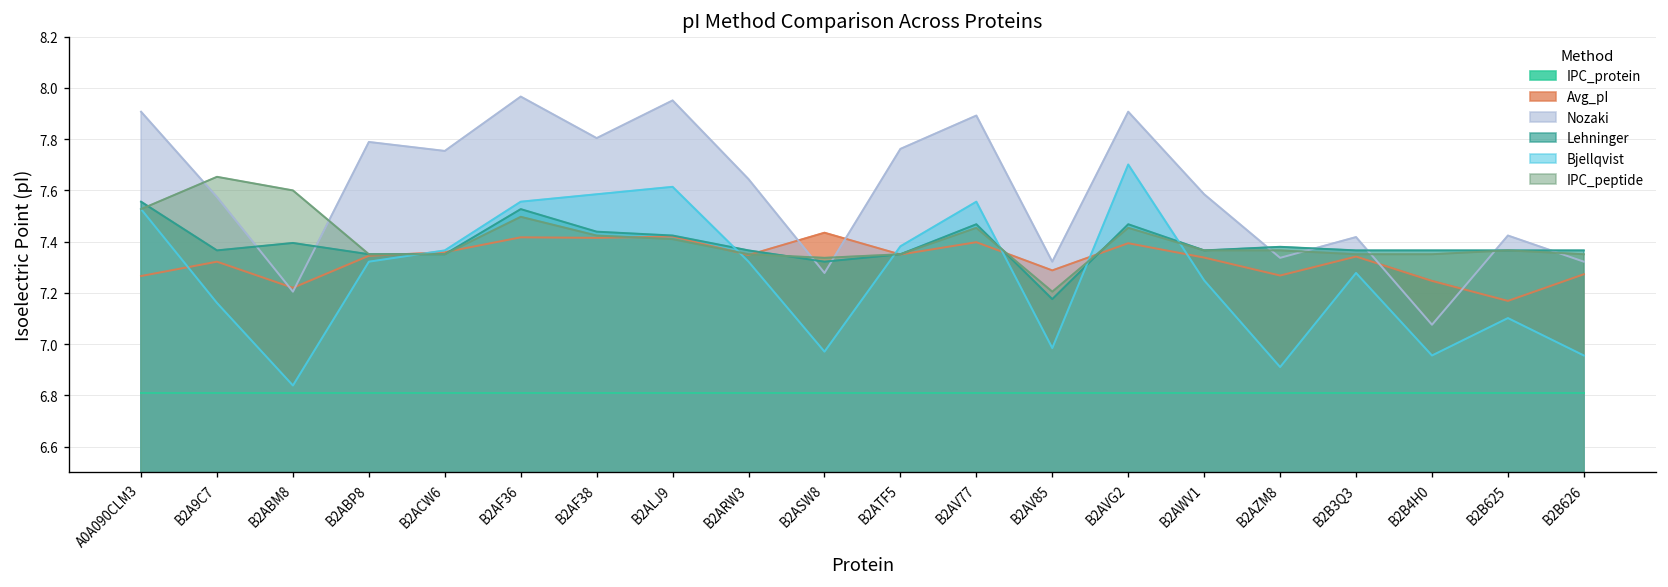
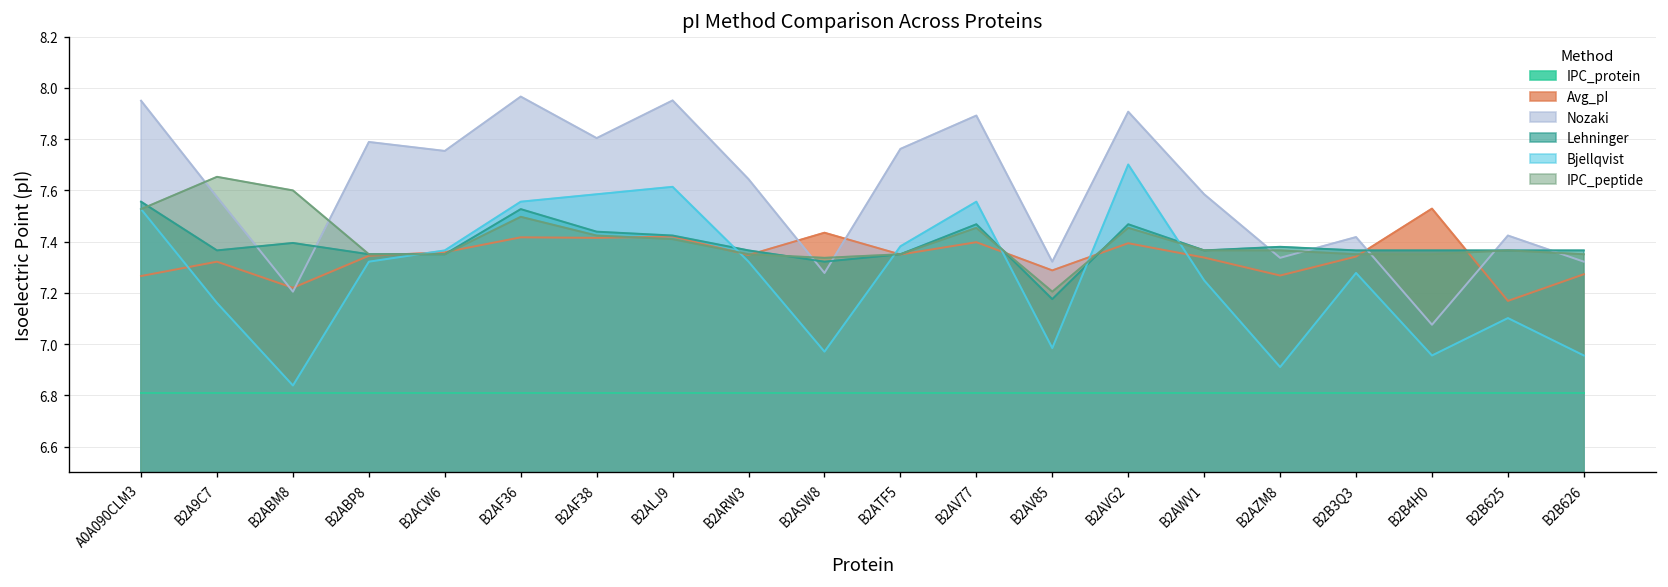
  {
    "Avg_pI": {
      "A0A090CLM3": 7.27,
      "B2A9C7": 7.32,
      "B2ABM8": 7.22,
      "B2AF36": 7.42,
      "B2ASW8": 7.44,
      "B2AV77": 7.40,
      "B2AV85": 7.29,
      "B2AVG2": 7.39,
      "B2AWV1": 7.34,
      "B2AZM8": 7.27,
-     "B2B4H0": 7.25,
+     "B2B4H0": 7.53,
      "B2B625": 7.17,
      "B2B626": 7.27
    },
    "Nozaki": {
-     "A0A090CLM3": 7.91,
+     "A0A090CLM3": 7.95,
      "B2A9C7": 7.57,
      "B2ABM8": 7.21,
      "B2ABP8": 7.79,
      "B2ACW6": 7.75,
      "B2AF36": 7.97,
      "B2AF38": 7.80,
      "B2ALJ9": 7.95,
      "B2ARW3": 7.64,
      "B2ASW8": 7.28,
      "B2ATF5": 7.76,
      "B2AV77": 7.89,
      "B2AV85": 7.32,
      "B2AVG2": 7.91,
      "B2AWV1": 7.59,
      "B2AZM8": 7.34,
      "B2B3Q3": 7.42,
      "B2B4H0": 7.08,
      "B2B625": 7.42,
      "B2B626": 7.32
    },
    "Bjellqvist": {
      "B2A9C7": 7.16,
      "B2ABM8": 6.84,
      "B2ABP8": 7.32,
      "B2AF36": 7.56,
      "B2AF38": 7.59,
      "B2ALJ9": 7.61,
      "B2ARW3": 7.32,
      "B2ASW8": 6.97,
      "B2ATF5": 7.38,
      "B2AV77": 7.56,
      "B2AV85": 6.99,
      "B2AVG2": 7.70,
      "B2AWV1": 7.25,
      "B2AZM8": 6.91,
      "B2B3Q3": 7.28,
      "B2B4H0": 6.96,
      "B2B625": 7.10,
      "B2B626": 6.96
    },
    "IPC_peptide": {
      "B2A9C7": 7.65,
      "B2ABM8": 7.60,
      "B2AF36": 7.50,
      "B2ASW8": 7.34,
      "B2AV77": 7.45,
      "B2AV85": 7.21,
      "B2AVG2": 7.45,
      "B2AZM8": 7.37,
      "B2B4H0": 7.35,
      "B2B626": 7.35
    }
  }
